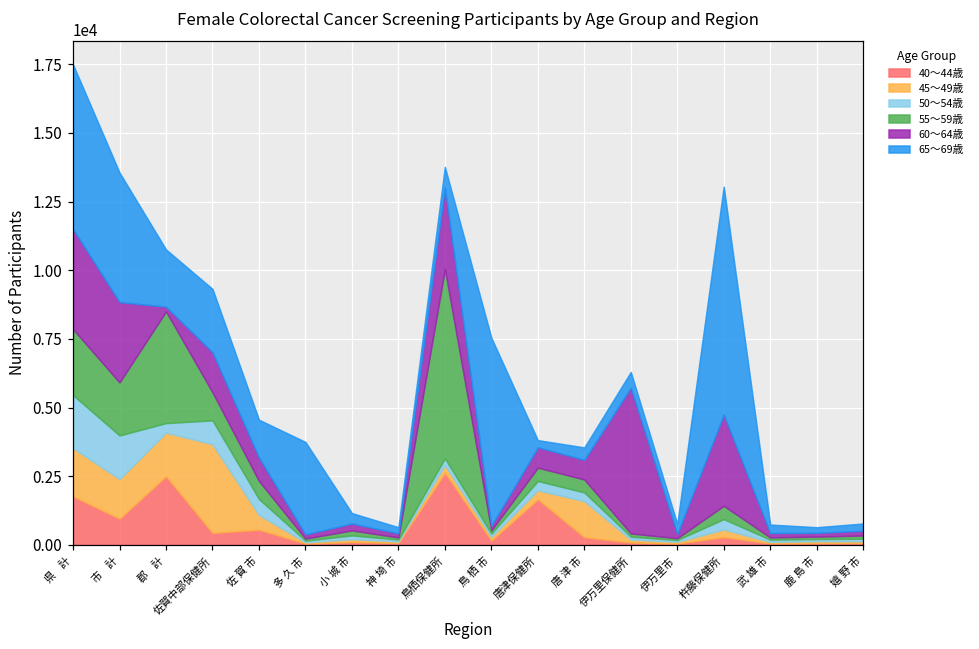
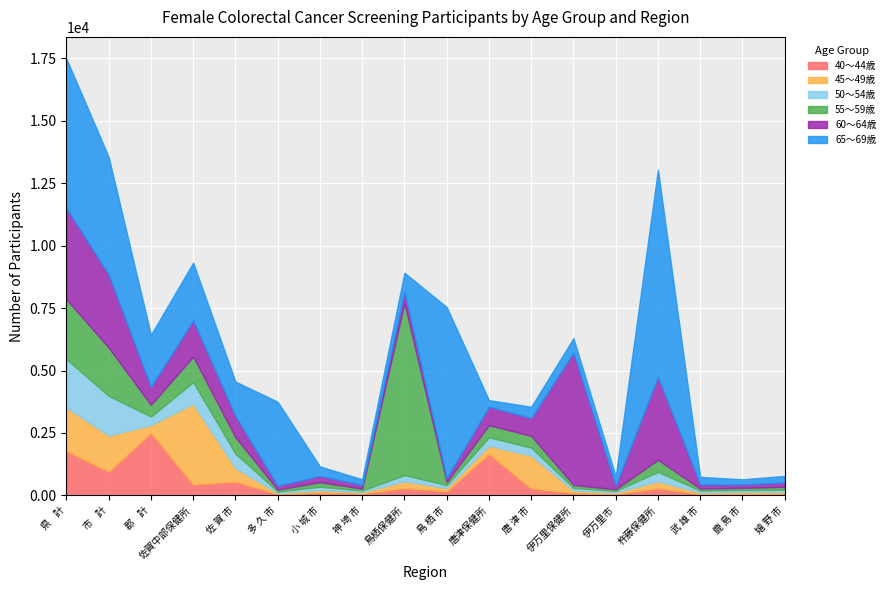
  {
    "40～44歳": {
      "県 計": 1800,
      "市 計": 1000,
      "郡 計": 2500,
      "佐賀中部保健所": 400,
      "佐 賀 市": 600,
      "小 城 市": 100,
-     "鳥栖保健所": 2600,
+     "鳥栖保健所": 300,
      "鳥 栖 市": 200,
      "唐津保健所": 1700,
      "唐 津 市": 300,
      "杵藤保健所": 300
    },
    "45～49歳": {
      "県 計": 1700,
      "市 計": 1400,
-     "郡 計": 1600,
+     "郡 計": 300,
      "佐賀中部保健所": 3200,
      "佐 賀 市": 500,
      "小 城 市": 100,
      "鳥栖保健所": 300,
      "鳥 栖 市": 100,
      "唐津保健所": 300,
      "唐 津 市": 1300,
      "伊万里保健所": 100,
      "杵藤保健所": 300
    },
    "50～54歳": {
      "県 計": 1900,
      "市 計": 1600,
      "郡 計": 300,
      "佐賀中部保健所": 900,
      "佐 賀 市": 600,
      "小 城 市": 100,
      "鳥栖保健所": 200,
      "鳥 栖 市": 100,
      "唐津保健所": 300,
      "唐 津 市": 300,
      "伊万里保健所": 100,
      "杵藤保健所": 400
    },
    "55～59歳": {
      "県 計": 2400,
      "市 計": 1900,
-     "郡 計": 4100,
+     "郡 計": 500,
      "佐賀中部保健所": 1000,
      "佐 賀 市": 700,
      "小 城 市": 200,
      "鳥栖保健所": 6900,
      "鳥 栖 市": 100,
      "唐津保健所": 500,
      "唐 津 市": 500,
      "伊万里保健所": 100,
      "杵藤保健所": 500,
      "嬉 野 市": 100
    },
    "60～64歳": {
      "県 計": 3600,
      "市 計": 2900,
-     "郡 計": 200,
+     "郡 計": 700,
      "佐賀中部保健所": 1500,
      "佐 賀 市": 900,
      "多 久 市": 200,
      "小 城 市": 300,
      "神 埼 市": 200,
-     "鳥栖保健所": 3000,
+     "鳥栖保健所": 500,
      "鳥 栖 市": 200,
      "唐津保健所": 700,
      "唐 津 市": 700,
      "伊万里保健所": 5300,
      "伊万里市": 200,
      "杵藤保健所": 3300,
      "武 雄 市": 200,
      "鹿 島 市": 100,
      "嬉 野 市": 200
    },
    "65～69歳": {
      "県 計": 6000,
      "市 計": 4700,
      "郡 計": 2100,
      "佐賀中部保健所": 2300,
      "佐 賀 市": 1400,
      "多 久 市": 3400,
      "小 城 市": 400,
      "神 埼 市": 200,
      "鳥栖保健所": 700,
      "鳥 栖 市": 6800,
      "唐津保健所": 300,
      "唐 津 市": 400,
      "伊万里保健所": 600,
      "伊万里市": 400,
      "杵藤保健所": 8300,
      "武 雄 市": 300,
      "鹿 島 市": 200,
      "嬉 野 市": 300
    }
  }
